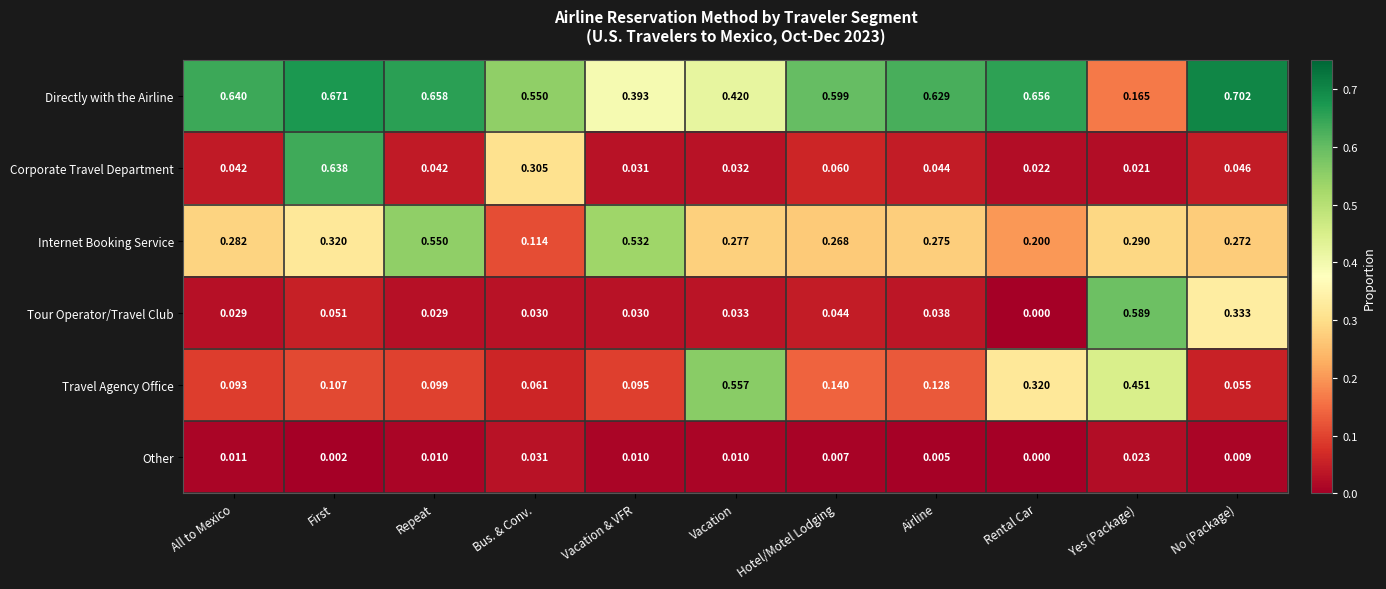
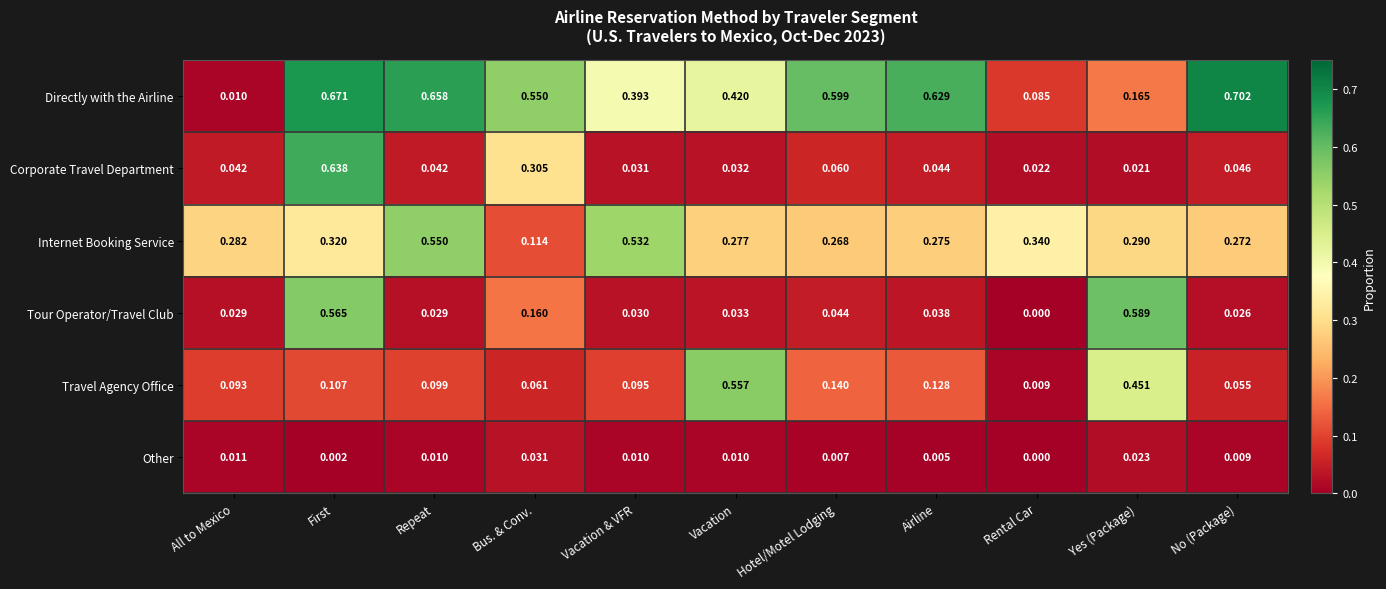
  {
    "Directly with the Airline": {
-     "All to Mexico": 0.640,
+     "All to Mexico": 0.010,
      "First": 0.671,
      "Repeat": 0.658,
      "Bus. & Conv.": 0.550,
      "Vacation & VFR": 0.393,
      "Vacation": 0.420,
      "Hotel/Motel Lodging": 0.599,
      "Airline": 0.629,
-     "Rental Car": 0.656,
+     "Rental Car": 0.085,
      "Yes (Package)": 0.165,
      "No (Package)": 0.702
    },
    "Corporate Travel Department": {
      "All to Mexico": 0.042,
      "First": 0.638,
      "Repeat": 0.042,
      "Bus. & Conv.": 0.305,
      "Vacation & VFR": 0.031,
      "Vacation": 0.032,
      "Hotel/Motel Lodging": 0.060,
      "Airline": 0.044,
      "Rental Car": 0.022,
      "Yes (Package)": 0.021,
      "No (Package)": 0.046
    },
    "Internet Booking Service": {
      "All to Mexico": 0.282,
      "First": 0.320,
      "Repeat": 0.550,
      "Bus. & Conv.": 0.114,
      "Vacation & VFR": 0.532,
      "Vacation": 0.277,
      "Hotel/Motel Lodging": 0.268,
      "Airline": 0.275,
-     "Rental Car": 0.200,
+     "Rental Car": 0.340,
      "Yes (Package)": 0.290,
      "No (Package)": 0.272
    },
    "Tour Operator/Travel Club": {
      "All to Mexico": 0.029,
-     "First": 0.051,
+     "First": 0.565,
      "Repeat": 0.029,
-     "Bus. & Conv.": 0.030,
+     "Bus. & Conv.": 0.160,
      "Vacation & VFR": 0.030,
      "Vacation": 0.033,
      "Hotel/Motel Lodging": 0.044,
      "Airline": 0.038,
      "Rental Car": 0.000,
      "Yes (Package)": 0.589,
-     "No (Package)": 0.333
+     "No (Package)": 0.026
    },
    "Travel Agency Office": {
      "All to Mexico": 0.093,
      "First": 0.107,
      "Repeat": 0.099,
      "Bus. & Conv.": 0.061,
      "Vacation & VFR": 0.095,
      "Vacation": 0.557,
      "Hotel/Motel Lodging": 0.140,
      "Airline": 0.128,
-     "Rental Car": 0.320,
+     "Rental Car": 0.009,
      "Yes (Package)": 0.451,
      "No (Package)": 0.055
    },
    "Other": {
      "All to Mexico": 0.011,
      "First": 0.002,
      "Repeat": 0.010,
      "Bus. & Conv.": 0.031,
      "Vacation & VFR": 0.010,
      "Vacation": 0.010,
      "Hotel/Motel Lodging": 0.007,
      "Airline": 0.005,
      "Rental Car": 0.000,
      "Yes (Package)": 0.023,
      "No (Package)": 0.009
    }
  }
